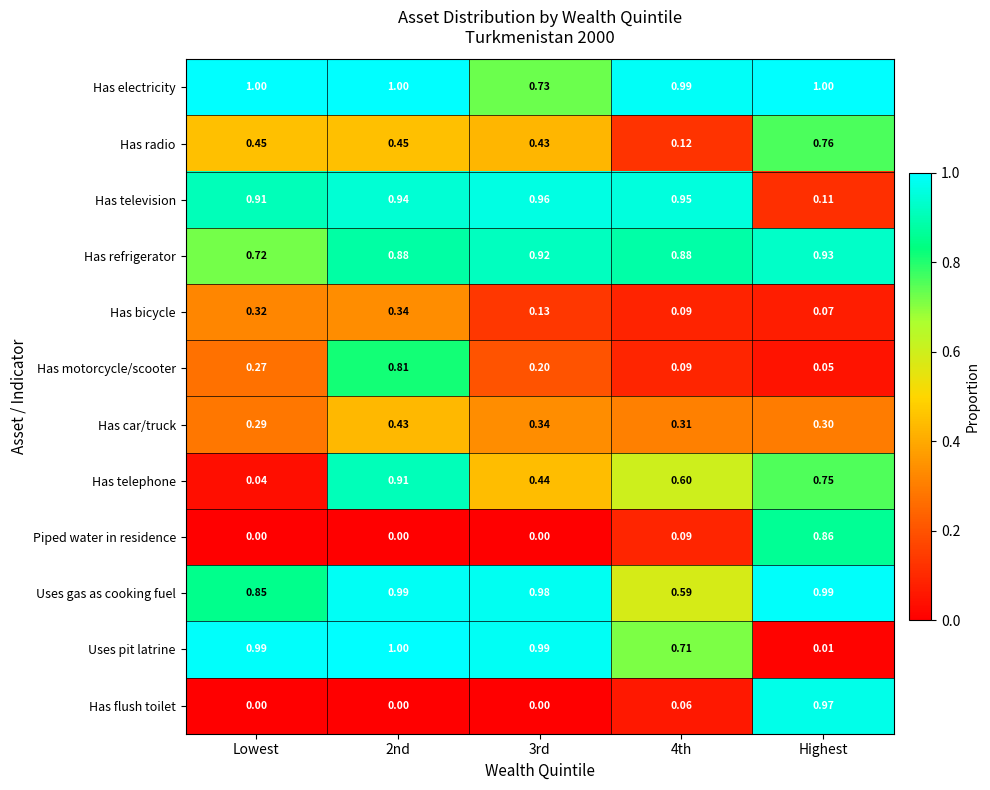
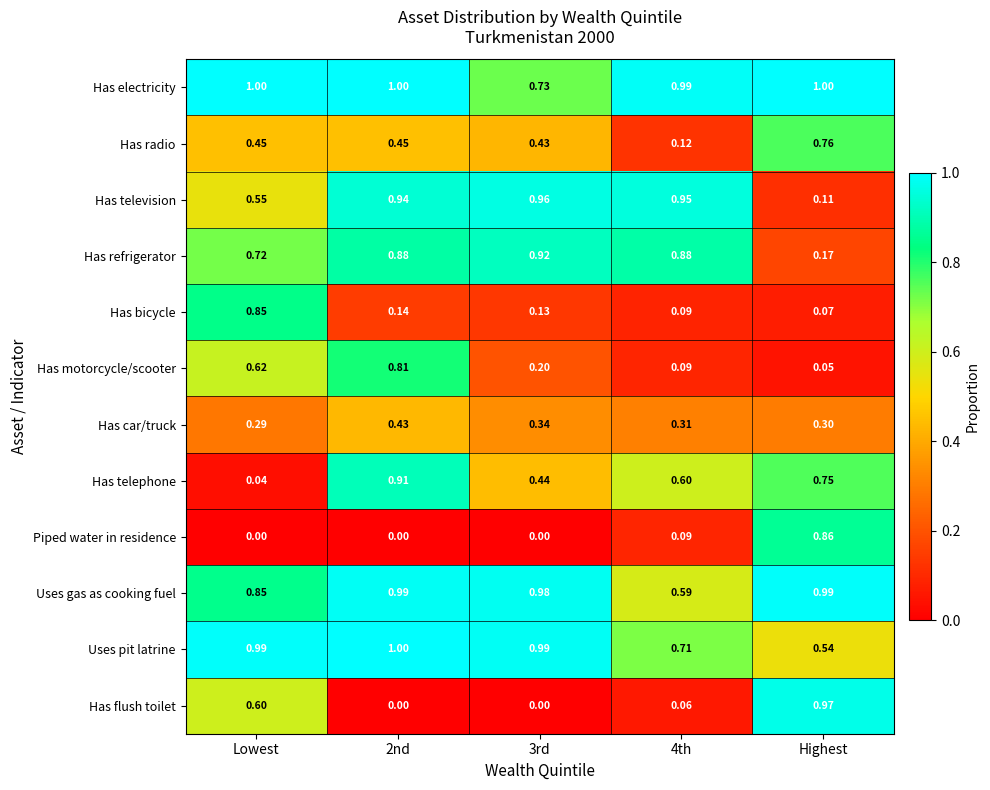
  {
    "Has electricity": {
      "Lowest": 1.00,
      "2nd": 1.00,
      "3rd": 0.73,
      "4th": 0.99,
      "Highest": 1.00
    },
    "Has radio": {
      "Lowest": 0.45,
      "2nd": 0.45,
      "3rd": 0.43,
      "4th": 0.12,
      "Highest": 0.76
    },
    "Has television": {
-     "Lowest": 0.91,
+     "Lowest": 0.55,
      "2nd": 0.94,
      "3rd": 0.96,
      "4th": 0.95,
      "Highest": 0.11
    },
    "Has refrigerator": {
      "Lowest": 0.72,
      "2nd": 0.88,
      "3rd": 0.92,
      "4th": 0.88,
-     "Highest": 0.93
+     "Highest": 0.17
    },
    "Has bicycle": {
-     "Lowest": 0.32,
-     "2nd": 0.34,
+     "Lowest": 0.85,
+     "2nd": 0.14,
      "3rd": 0.13,
      "4th": 0.09,
      "Highest": 0.07
    },
    "Has motorcycle/scooter": {
-     "Lowest": 0.27,
+     "Lowest": 0.62,
      "2nd": 0.81,
      "3rd": 0.20,
      "4th": 0.09,
      "Highest": 0.05
    },
    "Has car/truck": {
      "Lowest": 0.29,
      "2nd": 0.43,
      "3rd": 0.34,
      "4th": 0.31,
      "Highest": 0.30
    },
    "Has telephone": {
      "Lowest": 0.04,
      "2nd": 0.91,
      "3rd": 0.44,
      "4th": 0.60,
      "Highest": 0.75
    },
    "Piped water in residence": {
      "Lowest": 0.00,
      "2nd": 0.00,
      "3rd": 0.00,
      "4th": 0.09,
      "Highest": 0.86
    },
    "Uses gas as cooking fuel": {
      "Lowest": 0.85,
      "2nd": 0.99,
      "3rd": 0.98,
      "4th": 0.59,
      "Highest": 0.99
    },
    "Uses pit latrine": {
      "Lowest": 0.99,
      "2nd": 1.00,
      "3rd": 0.99,
      "4th": 0.71,
-     "Highest": 0.01
+     "Highest": 0.54
    },
    "Has flush toilet": {
-     "Lowest": 0.00,
+     "Lowest": 0.60,
      "2nd": 0.00,
      "3rd": 0.00,
      "4th": 0.06,
      "Highest": 0.97
    }
  }
